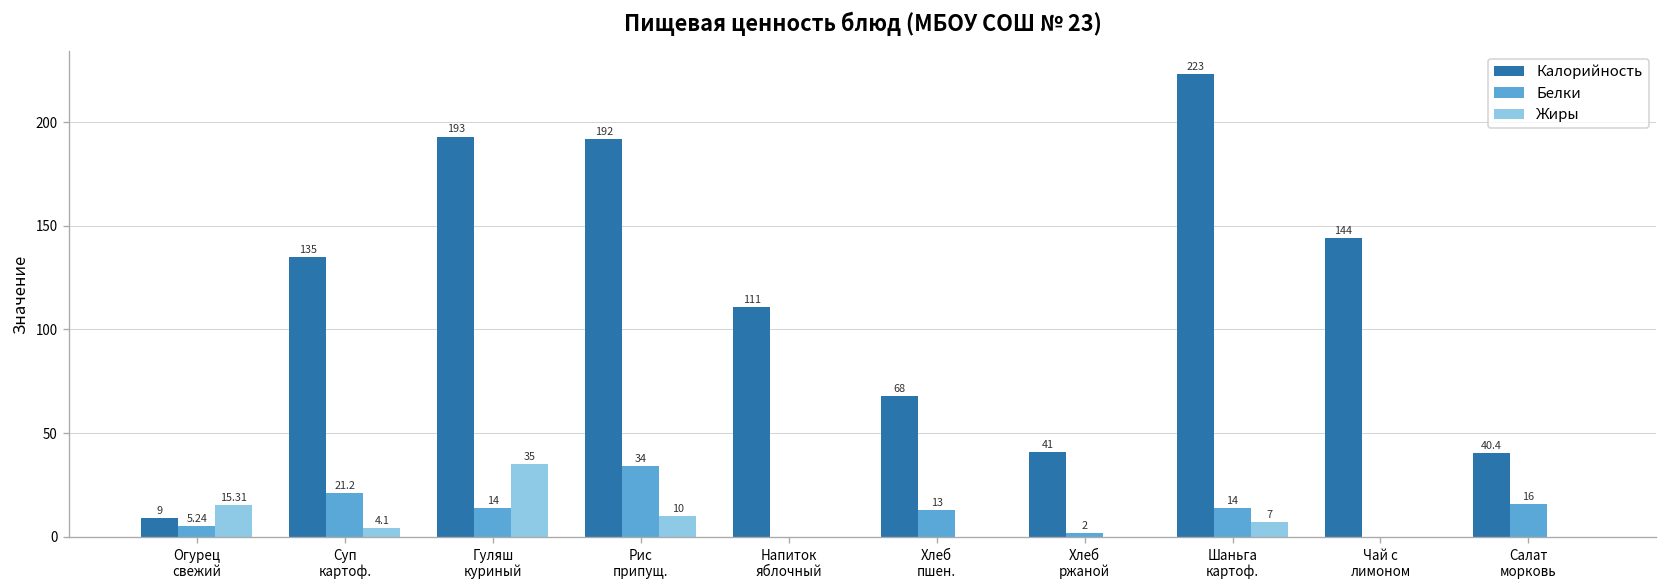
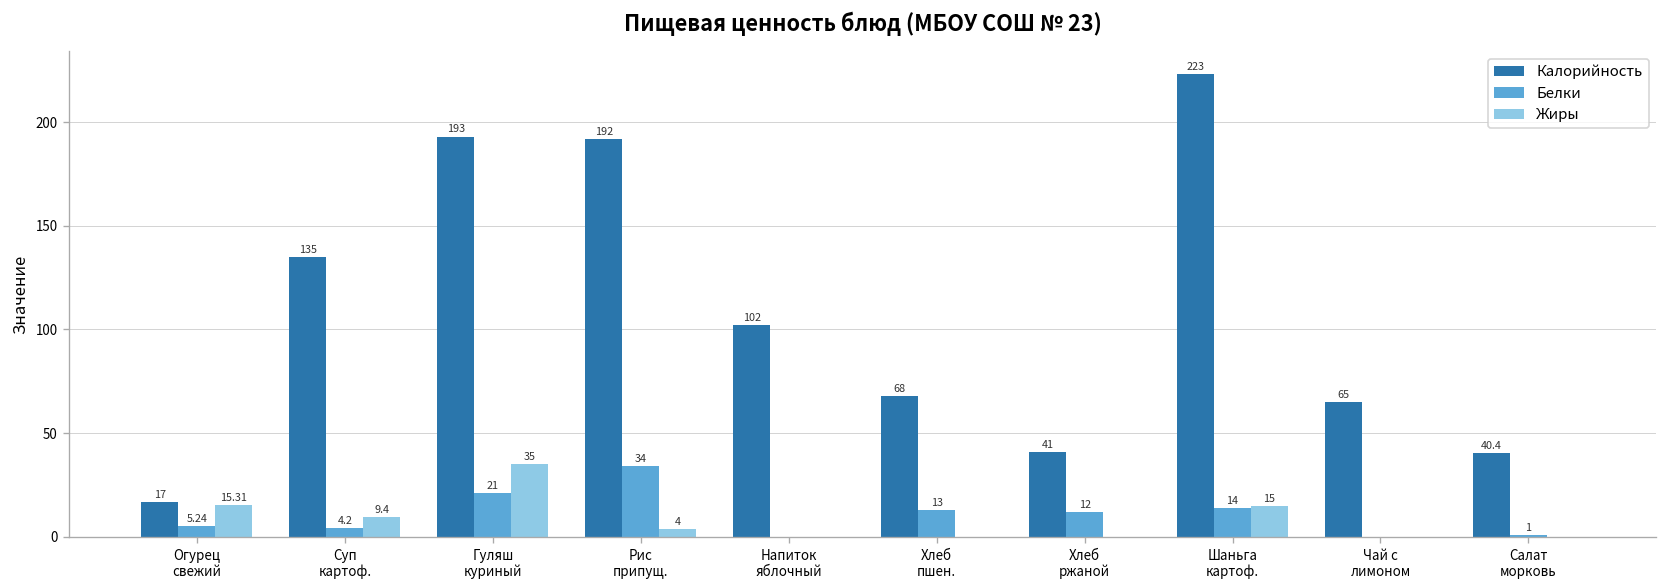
  {
    "Калорийность": {
-     "Огурец свежий": 9,
+     "Огурец свежий": 17,
      "Суп картоф.": 135,
      "Гуляш куриный": 193,
      "Рис припущ.": 192,
-     "Напиток яблочный": 111,
+     "Напиток яблочный": 102,
      "Хлеб пшен.": 68,
      "Хлеб ржаной": 41,
      "Шаньга картоф.": 223,
-     "Чай с лимоном": 144,
+     "Чай с лимоном": 65,
      "Салат морковь": 40.4
    },
    "Белки": {
      "Огурец свежий": 5.24,
-     "Суп картоф.": 21.2,
-     "Гуляш куриный": 14,
+     "Суп картоф.": 4.2,
+     "Гуляш куриный": 21,
      "Рис припущ.": 34,
      "Хлеб пшен.": 13,
-     "Хлеб ржаной": 2,
+     "Хлеб ржаной": 12,
      "Шаньга картоф.": 14,
-     "Салат морковь": 16
+     "Салат морковь": 1
    },
    "Жиры": {
      "Огурец свежий": 15.31,
-     "Суп картоф.": 4.1,
+     "Суп картоф.": 9.4,
      "Гуляш куриный": 35,
-     "Рис припущ.": 10,
-     "Шаньга картоф.": 7
+     "Рис припущ.": 4,
+     "Шаньга картоф.": 15
    }
  }
